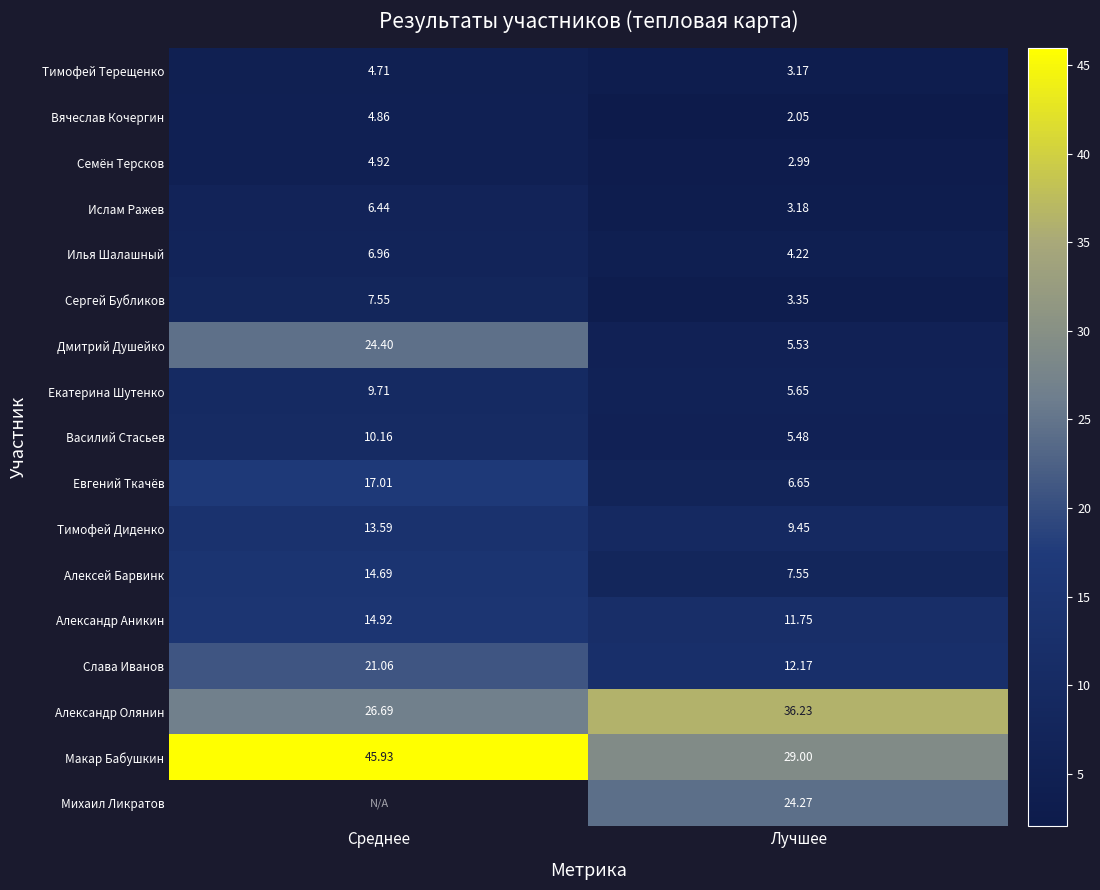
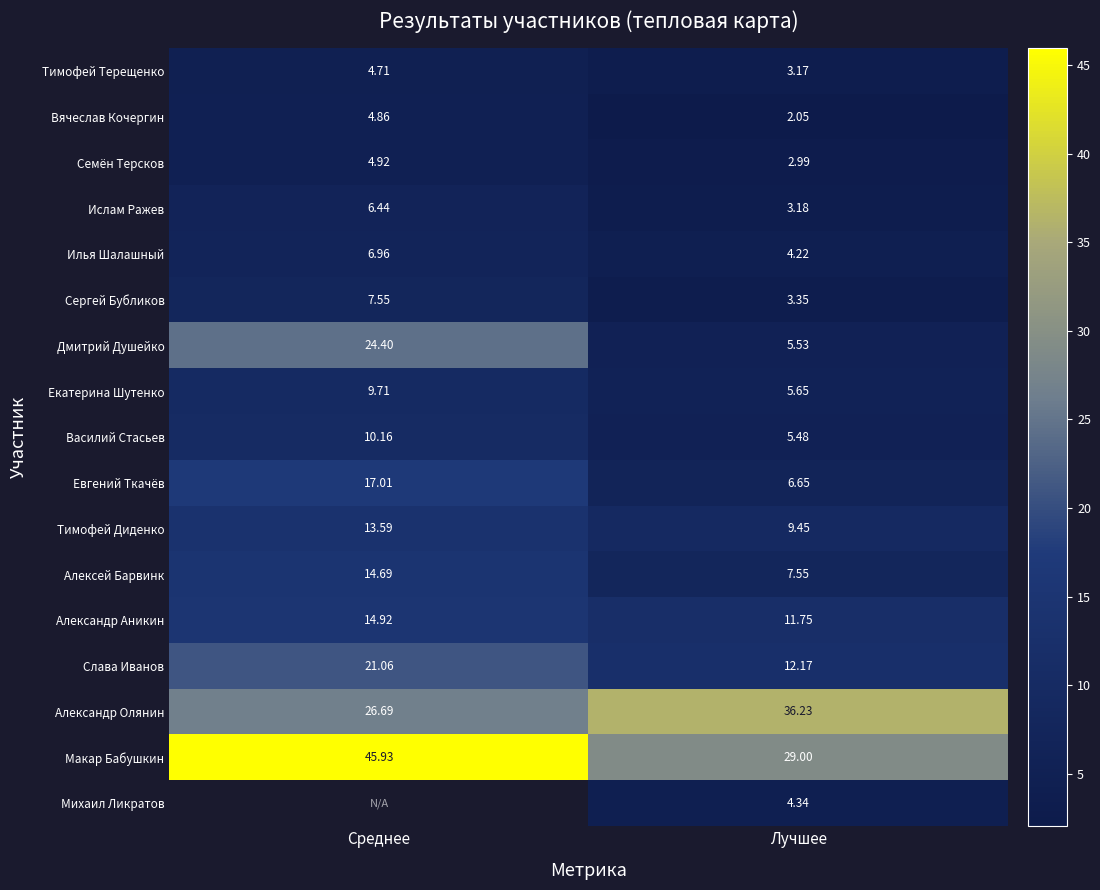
  {
    "Тимофей Терещенко": {
      "Среднее": 4.71,
      "Лучшее": 3.17
    },
    "Вячеслав Кочергин": {
      "Среднее": 4.86,
      "Лучшее": 2.05
    },
    "Семён Терсков": {
      "Среднее": 4.92,
      "Лучшее": 2.99
    },
    "Ислам Ражев": {
      "Среднее": 6.44,
      "Лучшее": 3.18
    },
    "Илья Шалашный": {
      "Среднее": 6.96,
      "Лучшее": 4.22
    },
    "Сергей Бубликов": {
      "Среднее": 7.55,
      "Лучшее": 3.35
    },
    "Дмитрий Душейко": {
      "Среднее": 24.40,
      "Лучшее": 5.53
    },
    "Екатерина Шутенко": {
      "Среднее": 9.71,
      "Лучшее": 5.65
    },
    "Василий Стасьев": {
      "Среднее": 10.16,
      "Лучшее": 5.48
    },
    "Евгений Ткачёв": {
      "Среднее": 17.01,
      "Лучшее": 6.65
    },
    "Тимофей Диденко": {
      "Среднее": 13.59,
      "Лучшее": 9.45
    },
    "Алексей Барвинк": {
      "Среднее": 14.69,
      "Лучшее": 7.55
    },
    "Александр Аникин": {
      "Среднее": 14.92,
      "Лучшее": 11.75
    },
    "Слава Иванов": {
      "Среднее": 21.06,
      "Лучшее": 12.17
    },
    "Александр Олянин": {
      "Среднее": 26.69,
      "Лучшее": 36.23
    },
    "Макар Бабушкин": {
      "Среднее": 45.93,
      "Лучшее": 29.00
    },
    "Михаил Ликратов": {
-     "Лучшее": 24.27
+     "Лучшее": 4.34
    }
  }
